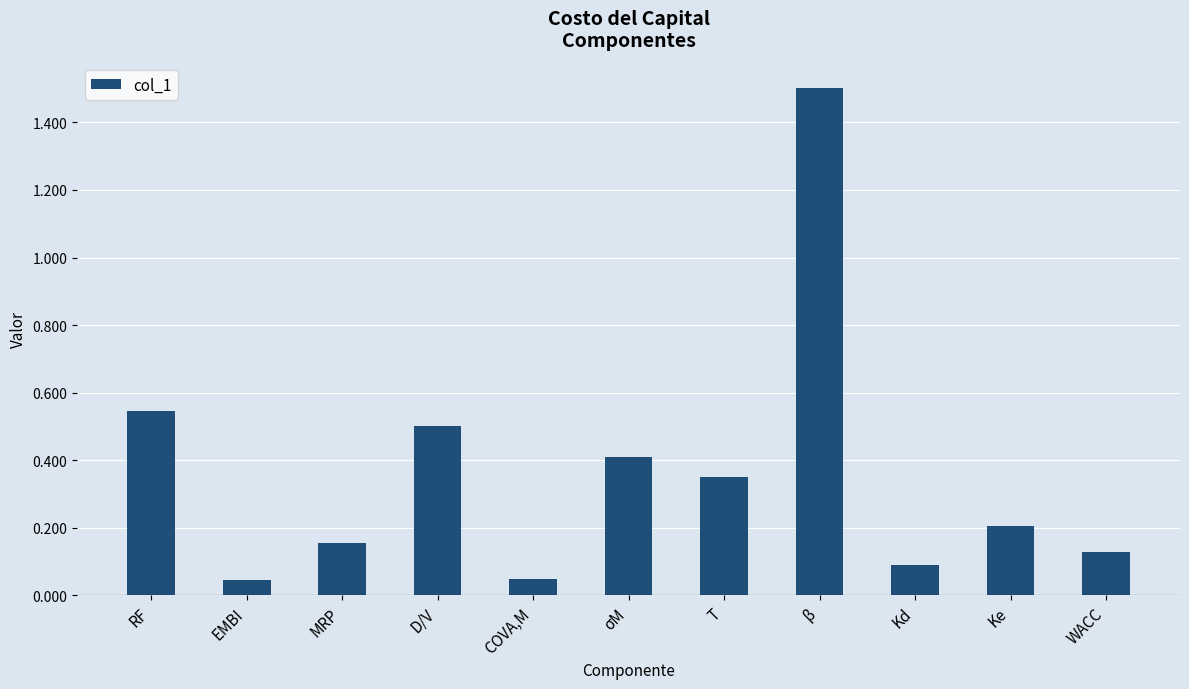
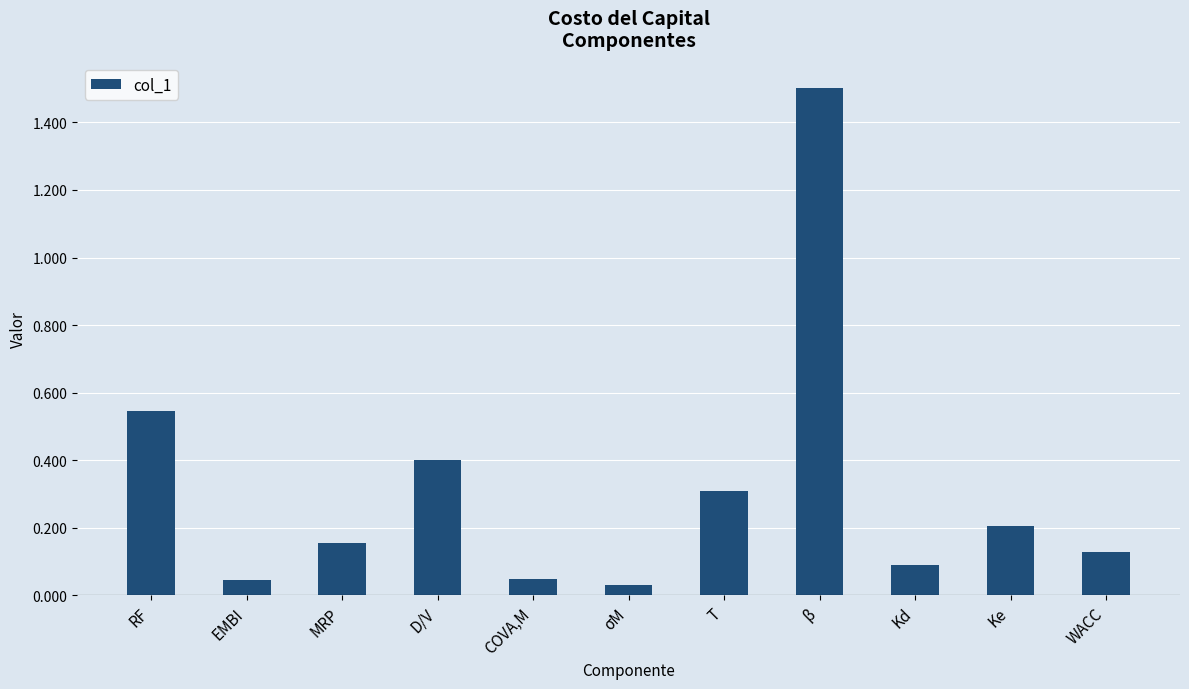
  {
    "RF": 0.55,
    "EMBI": 0.05,
    "MRP": 0.16,
-   "D/V": 0.5,
+   "D/V": 0.4,
    "COVA,M": 0.05,
-   "σM": 0.41,
-   "T": 0.35,
+   "σM": 0.03,
+   "T": 0.31,
    "β": 1.50,
    "Kd": 0.09,
    "Ke": 0.20,
    "WACC": 0.13
  }
